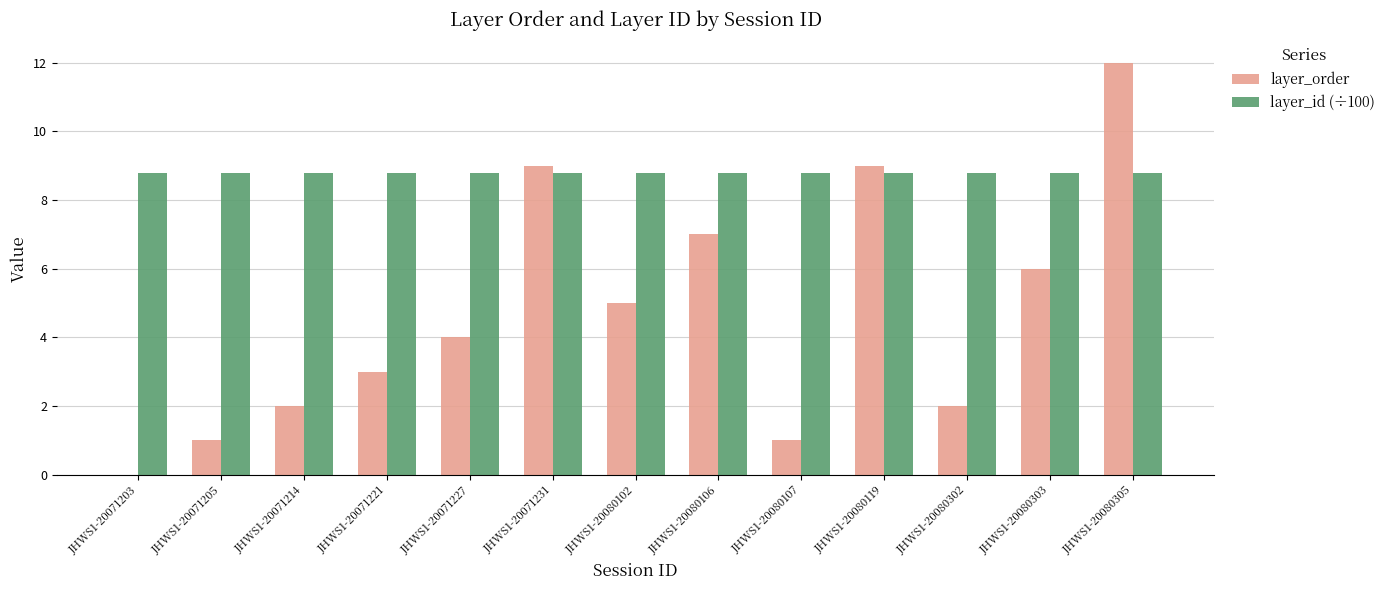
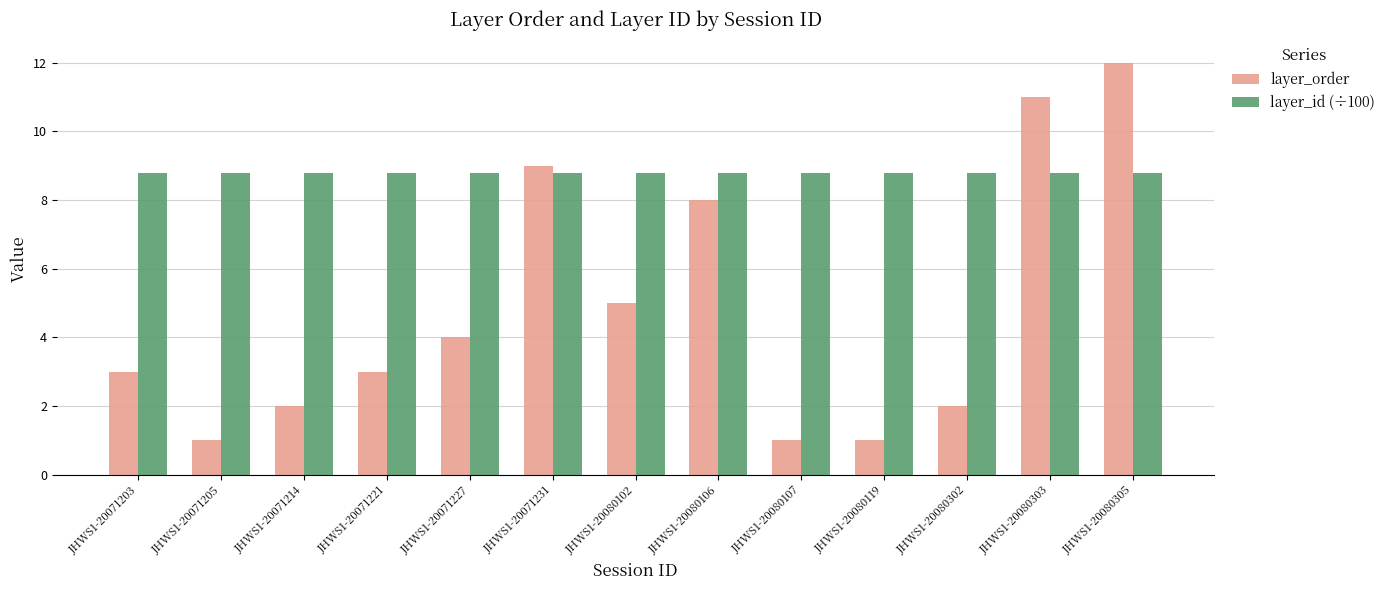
  {
    "layer_order": {
-     "JHWS1-20071203": 0,
+     "JHWS1-20071203": 3,
      "JHWS1-20071205": 1,
      "JHWS1-20071214": 2,
      "JHWS1-20071221": 3,
      "JHWS1-20071227": 4,
      "JHWS1-20071231": 9,
      "JHWS1-20080102": 5,
-     "JHWS1-20080106": 7,
+     "JHWS1-20080106": 8,
      "JHWS1-20080107": 1,
-     "JHWS1-20080119": 9,
+     "JHWS1-20080119": 1,
      "JHWS1-20080302": 2,
-     "JHWS1-20080303": 6,
+     "JHWS1-20080303": 11,
      "JHWS1-20080305": 12
    },
    "layer_id (÷100)": {
      "JHWS1-20071203": 8.8,
      "JHWS1-20071205": 8.8,
      "JHWS1-20071214": 8.8,
      "JHWS1-20071221": 8.8,
      "JHWS1-20071227": 8.8,
      "JHWS1-20071231": 8.8,
      "JHWS1-20080102": 8.8,
      "JHWS1-20080106": 8.8,
      "JHWS1-20080107": 8.8,
      "JHWS1-20080119": 8.8,
      "JHWS1-20080302": 8.8,
      "JHWS1-20080303": 8.8,
      "JHWS1-20080305": 8.8
    }
  }
